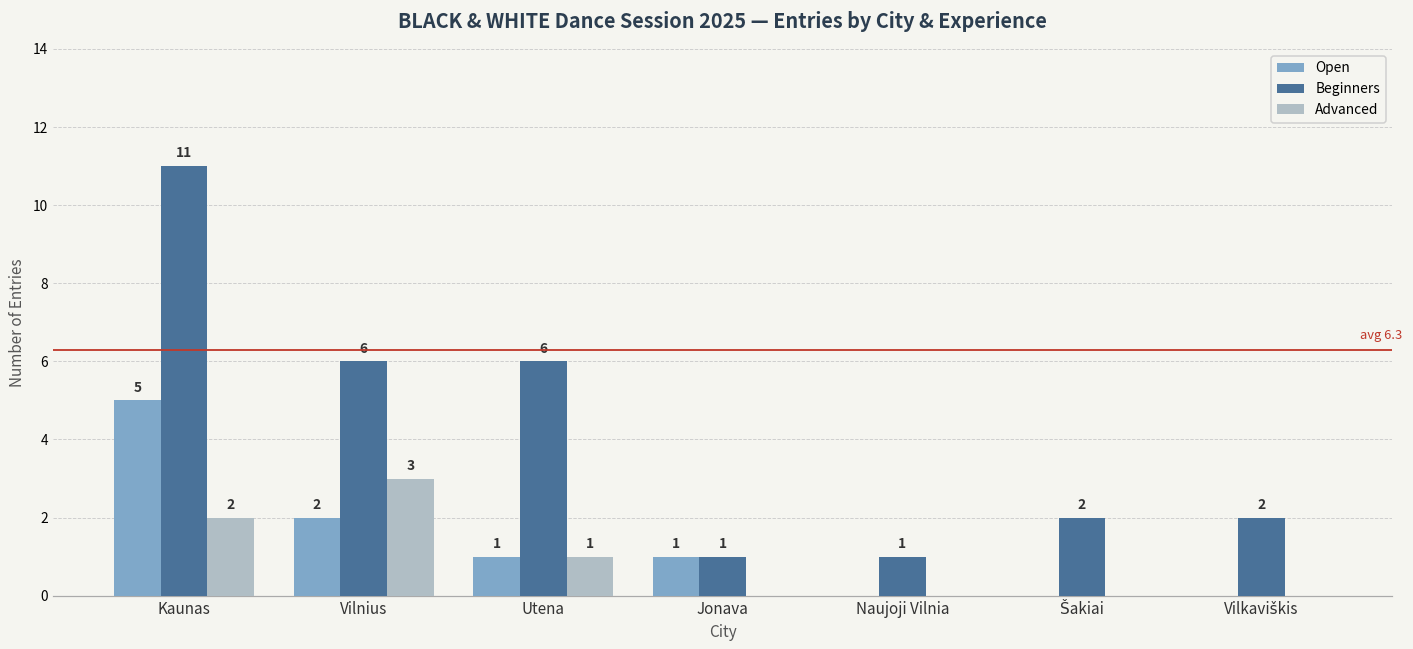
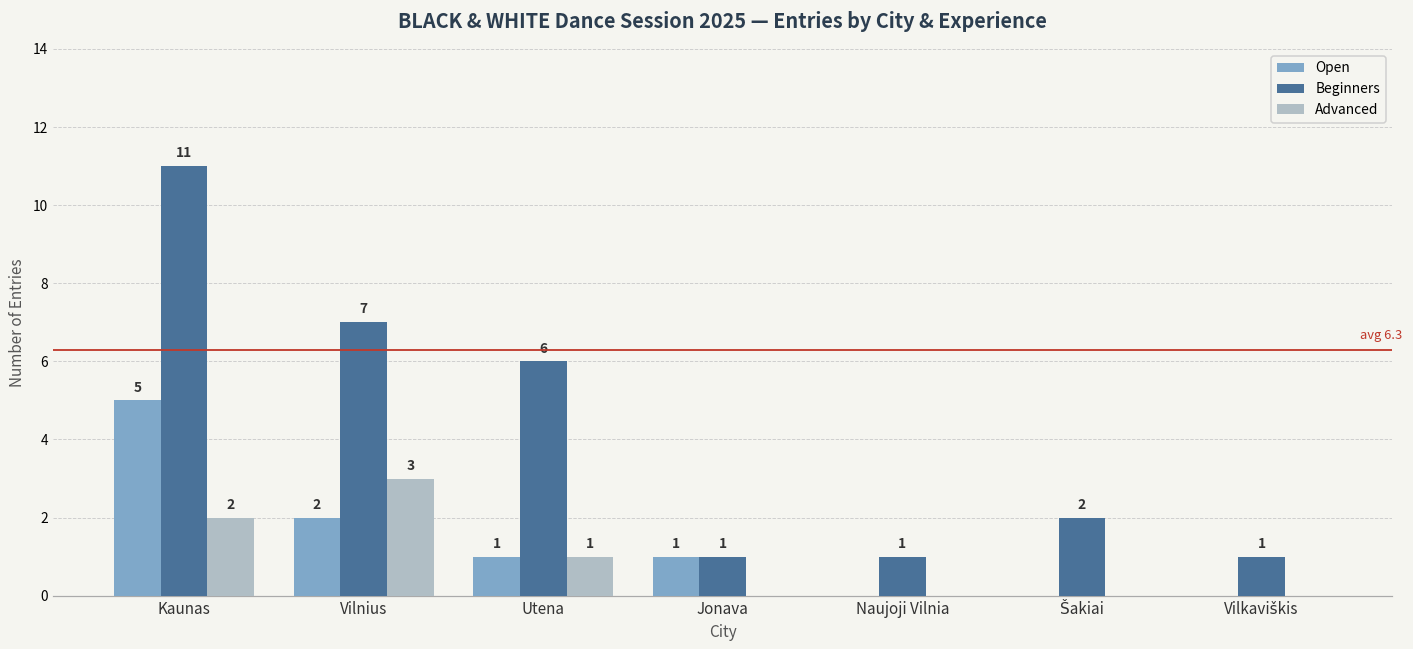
  {
    "Beginners": {
      "Kaunas": 11,
-     "Vilnius": 6,
+     "Vilnius": 7,
      "Utena": 6,
      "Jonava": 1,
      "Naujoji Vilnia": 1,
      "Šakiai": 2,
-     "Vilkaviškis": 2
+     "Vilkaviškis": 1
    }
  }
